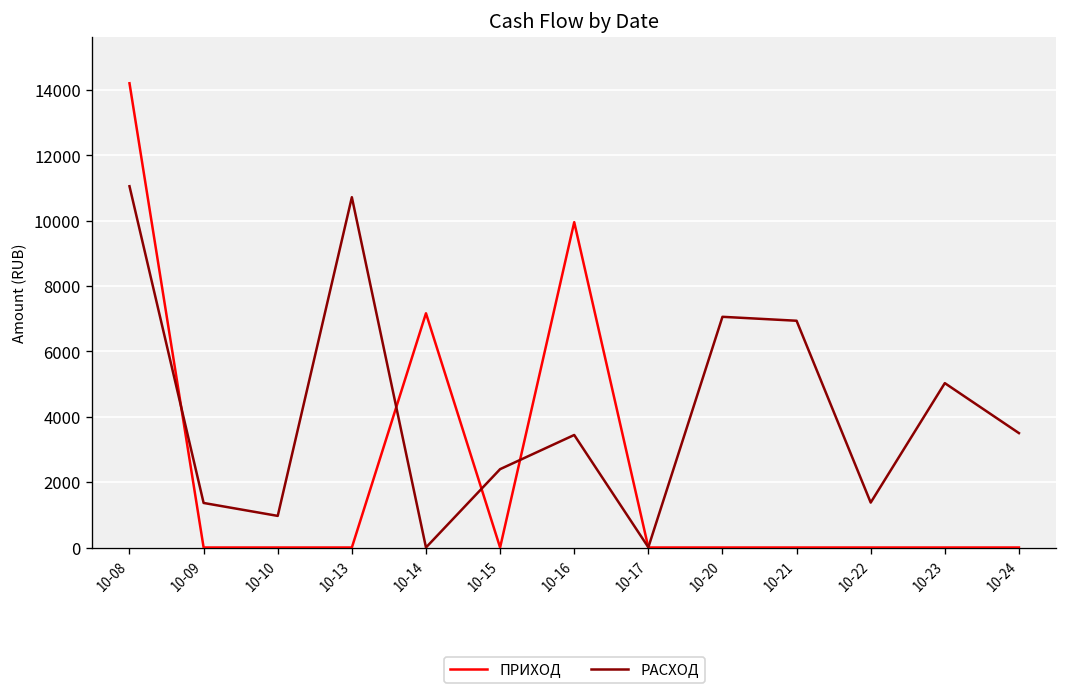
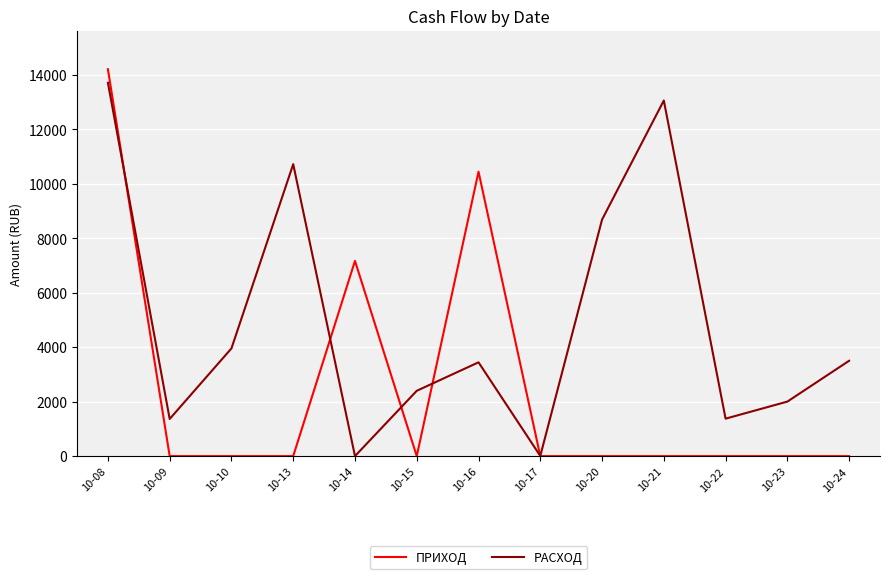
  {
    "ПРИХОД": {
      "10-08": 14200,
      "10-09": 0,
      "10-10": 0,
      "10-13": 0,
      "10-14": 7200,
      "10-15": 0,
-     "10-16": 10000,
+     "10-16": 10400,
      "10-20": 0,
      "10-21": 0,
      "10-22": 0,
      "10-23": 0,
      "10-24": 0
    },
    "РАСХОД": {
-     "10-08": 11100,
+     "10-08": 13700,
      "10-09": 1400,
-     "10-10": 1000,
+     "10-10": 4000,
      "10-13": 10700,
      "10-14": 0,
      "10-15": 2400,
      "10-16": 3400,
-     "10-20": 7100,
-     "10-21": 6900,
+     "10-20": 8700,
+     "10-21": 13100,
      "10-22": 1400,
-     "10-23": 5000,
+     "10-23": 2000,
      "10-24": 3500
    }
  }
